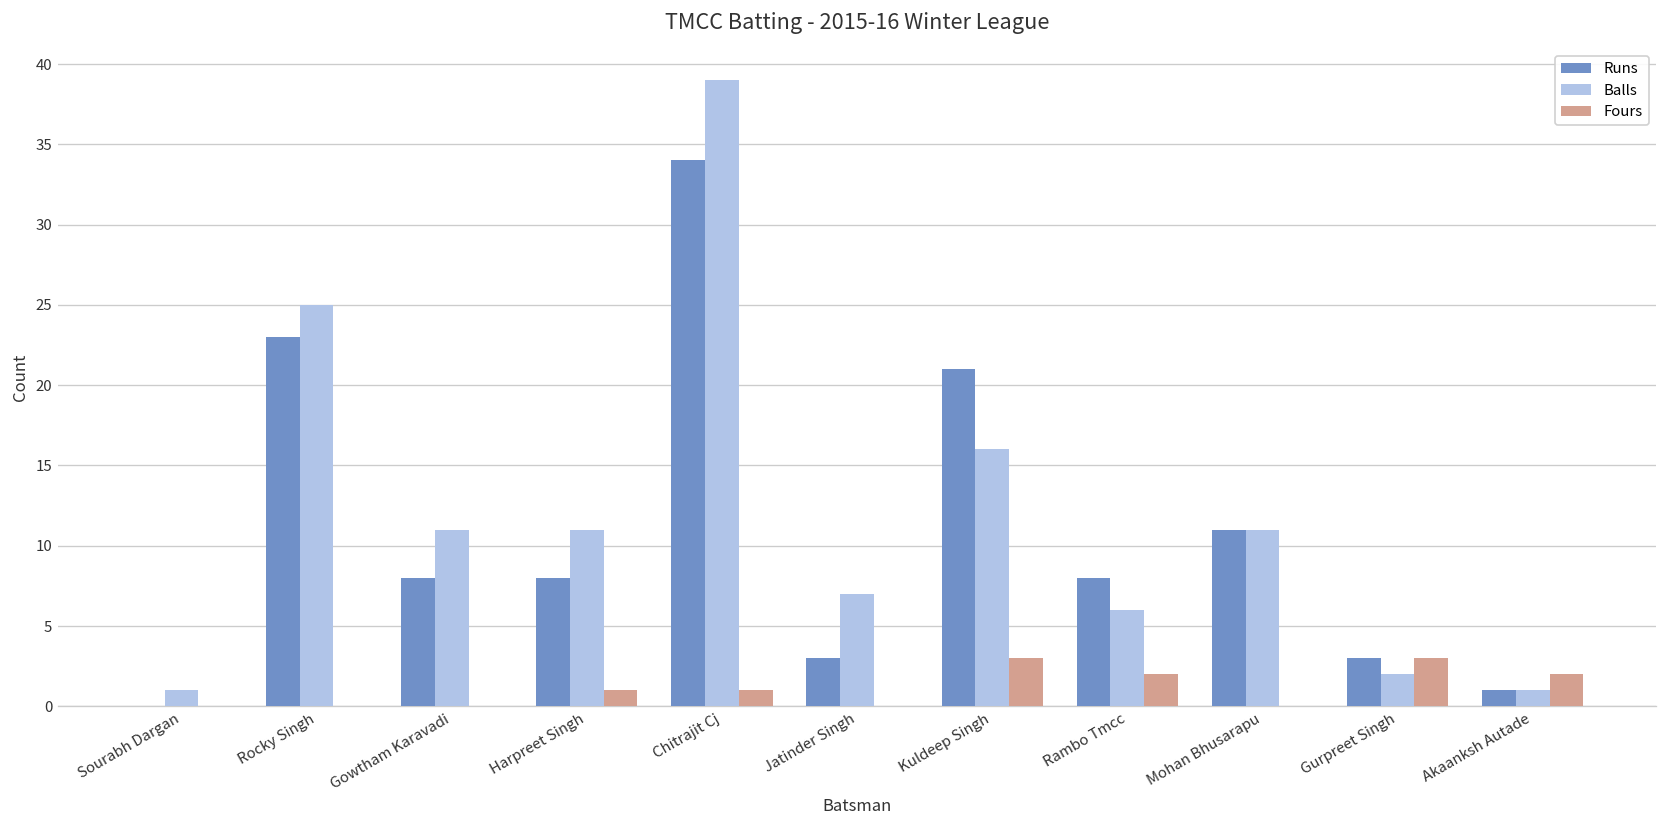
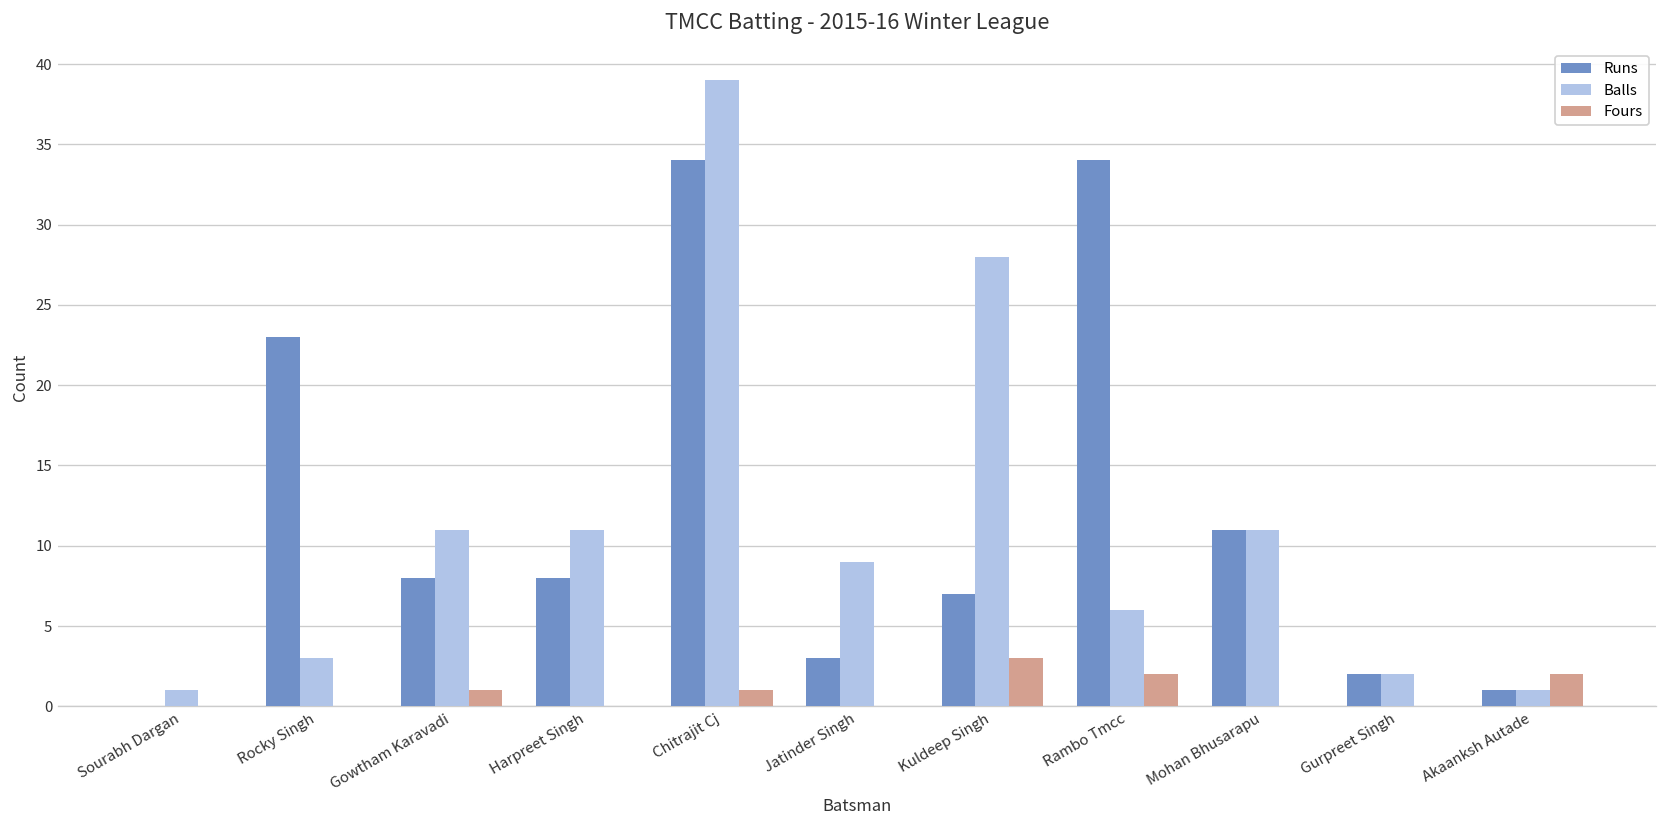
  {
    "Runs": {
      "Sourabh Dargan": 0,
      "Rocky Singh": 23,
      "Gowtham Karavadi": 8,
      "Harpreet Singh": 8,
      "Chitrajit Cj": 34,
      "Jatinder Singh": 3,
-     "Kuldeep Singh": 21,
-     "Rambo Tmcc": 8,
+     "Kuldeep Singh": 7,
+     "Rambo Tmcc": 34,
      "Mohan Bhusarapu": 11,
-     "Gurpreet Singh": 3,
+     "Gurpreet Singh": 2,
      "Akaanksh Autade": 1
    },
    "Balls": {
      "Sourabh Dargan": 1,
-     "Rocky Singh": 25,
+     "Rocky Singh": 3,
      "Gowtham Karavadi": 11,
      "Harpreet Singh": 11,
      "Chitrajit Cj": 39,
-     "Jatinder Singh": 7,
-     "Kuldeep Singh": 16,
+     "Jatinder Singh": 9,
+     "Kuldeep Singh": 28,
      "Rambo Tmcc": 6,
      "Mohan Bhusarapu": 11,
      "Gurpreet Singh": 2,
      "Akaanksh Autade": 1
    },
    "Fours": {
      "Sourabh Dargan": 0,
      "Rocky Singh": 0,
-     "Gowtham Karavadi": 0,
-     "Harpreet Singh": 1,
+     "Gowtham Karavadi": 1,
+     "Harpreet Singh": 0,
      "Chitrajit Cj": 1,
      "Jatinder Singh": 0,
      "Kuldeep Singh": 3,
      "Rambo Tmcc": 2,
      "Mohan Bhusarapu": 0,
-     "Gurpreet Singh": 3,
+     "Gurpreet Singh": 0,
      "Akaanksh Autade": 2
    }
  }
